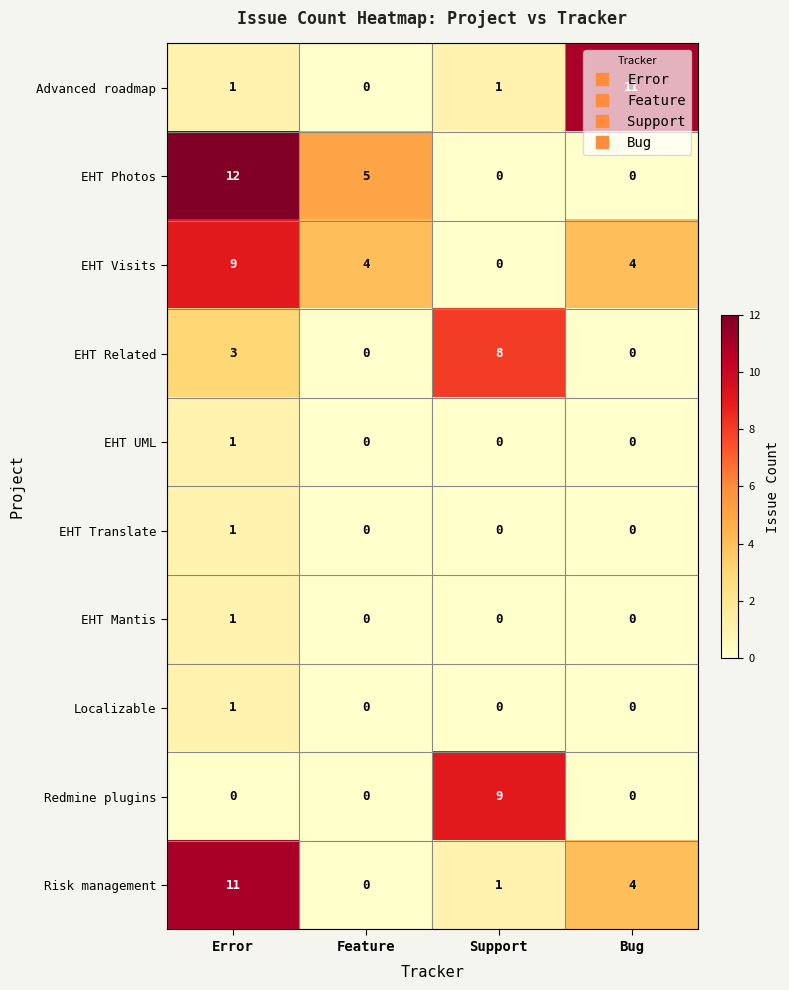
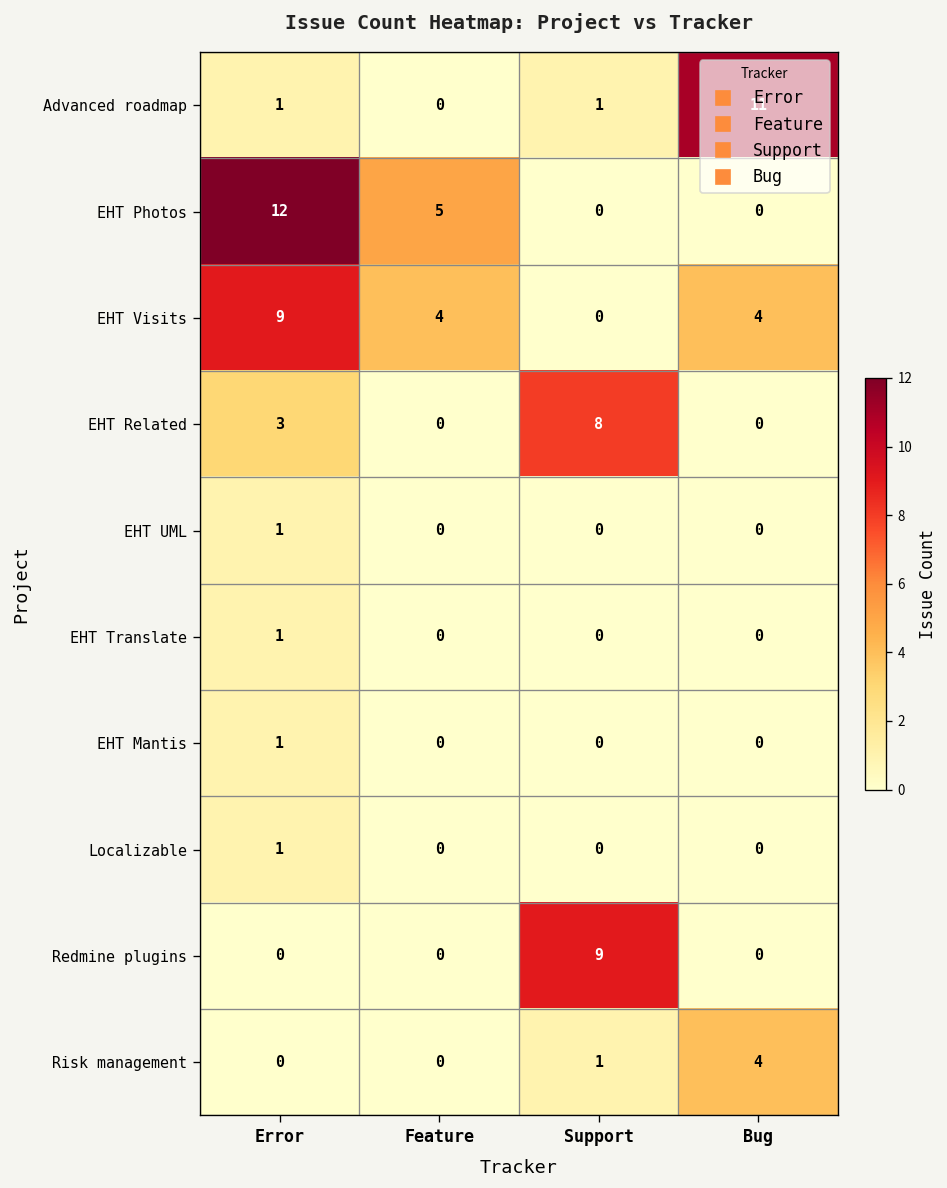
  {
    "Advanced roadmap": {
      "Error": 1,
      "Feature": 0,
      "Support": 1
    },
    "EHT Photos": {
      "Error": 12,
      "Feature": 5,
      "Support": 0,
      "Bug": 0
    },
    "EHT Visits": {
      "Error": 9,
      "Feature": 4,
      "Support": 0,
      "Bug": 4
    },
    "EHT Related": {
      "Error": 3,
      "Feature": 0,
      "Support": 8,
      "Bug": 0
    },
    "EHT UML": {
      "Error": 1,
      "Feature": 0,
      "Support": 0,
      "Bug": 0
    },
    "EHT Translate": {
      "Error": 1,
      "Feature": 0,
      "Support": 0,
      "Bug": 0
    },
    "EHT Mantis": {
      "Error": 1,
      "Feature": 0,
      "Support": 0,
      "Bug": 0
    },
    "Localizable": {
      "Error": 1,
      "Feature": 0,
      "Support": 0,
      "Bug": 0
    },
    "Redmine plugins": {
      "Error": 0,
      "Feature": 0,
      "Support": 9,
      "Bug": 0
    },
    "Risk management": {
-     "Error": 11,
+     "Error": 0,
      "Feature": 0,
      "Support": 1,
      "Bug": 4
    }
  }
